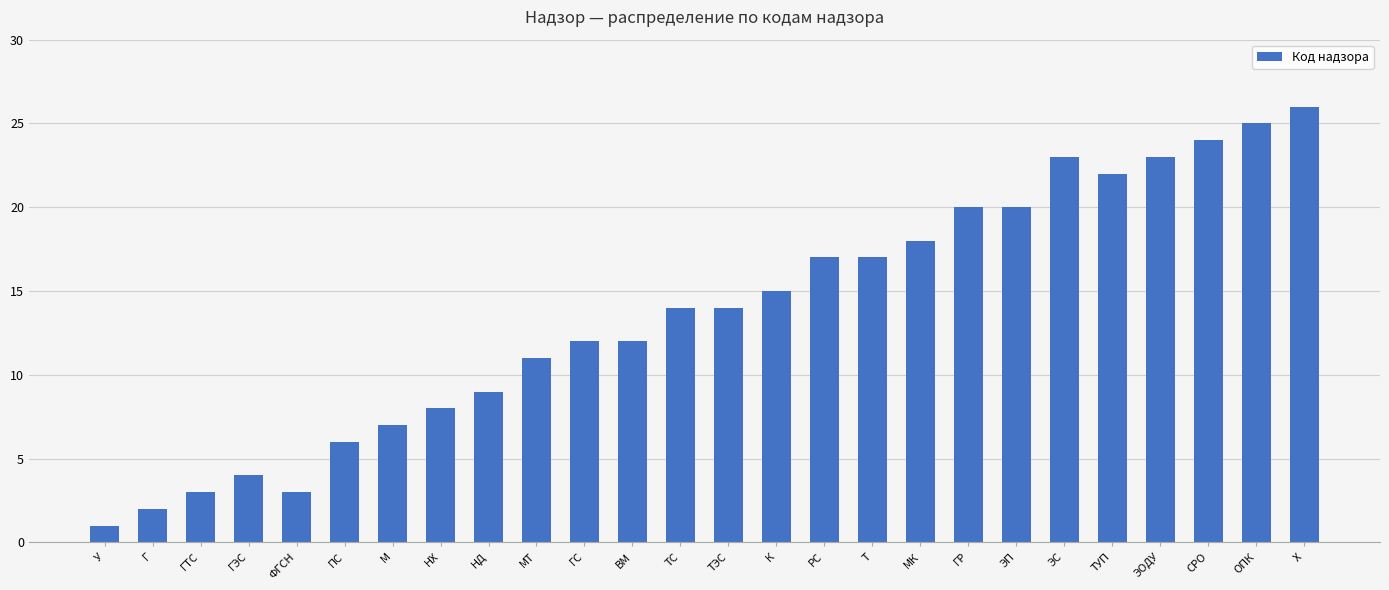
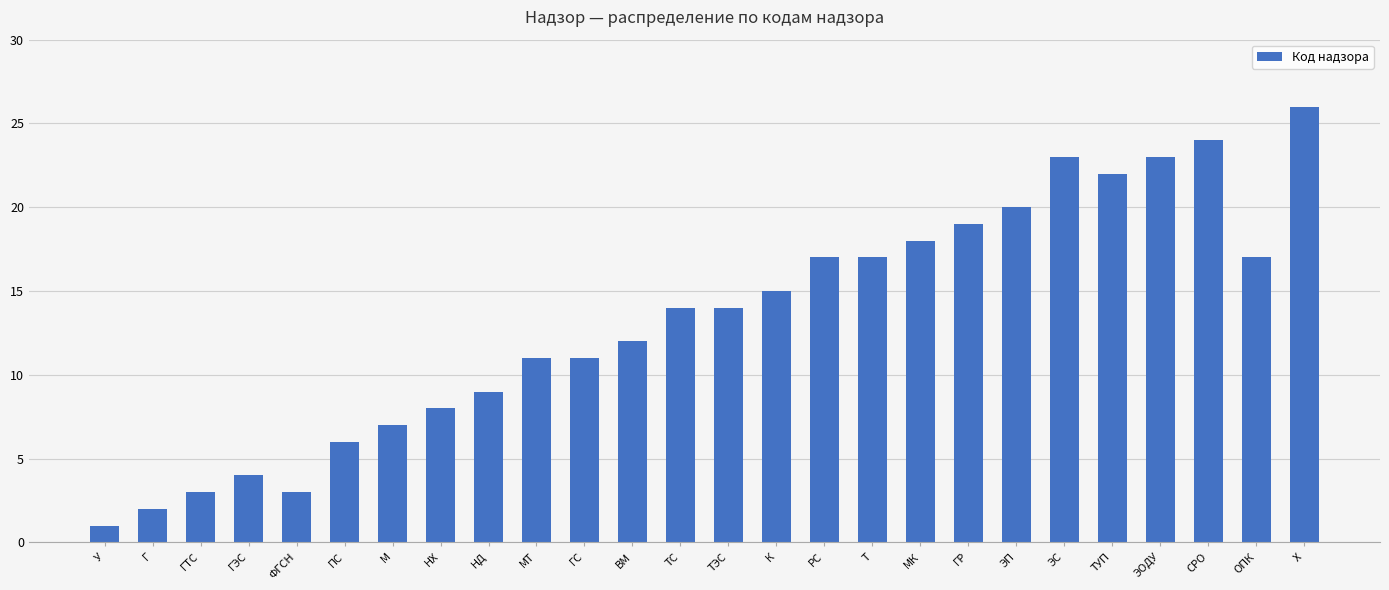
  {
    "У": 1,
    "Г": 2,
    "ГТС": 3,
    "ГЭС": 4,
    "ФГСН": 3,
    "ПС": 6,
    "М": 7,
    "НХ": 8,
    "НД": 9,
    "МТ": 11,
-   "ГС": 12,
+   "ГС": 11,
    "ВМ": 12,
    "ТС": 14,
    "ТЭС": 14,
    "К": 15,
    "РС": 17,
    "Т": 17,
    "МК": 18,
-   "ГР": 20,
+   "ГР": 19,
    "ЭП": 20,
    "ЭС": 23,
    "ТУП": 22,
    "ЭОДУ": 23,
    "СРО": 24,
-   "ОПК": 25,
+   "ОПК": 17,
    "Х": 26
  }
